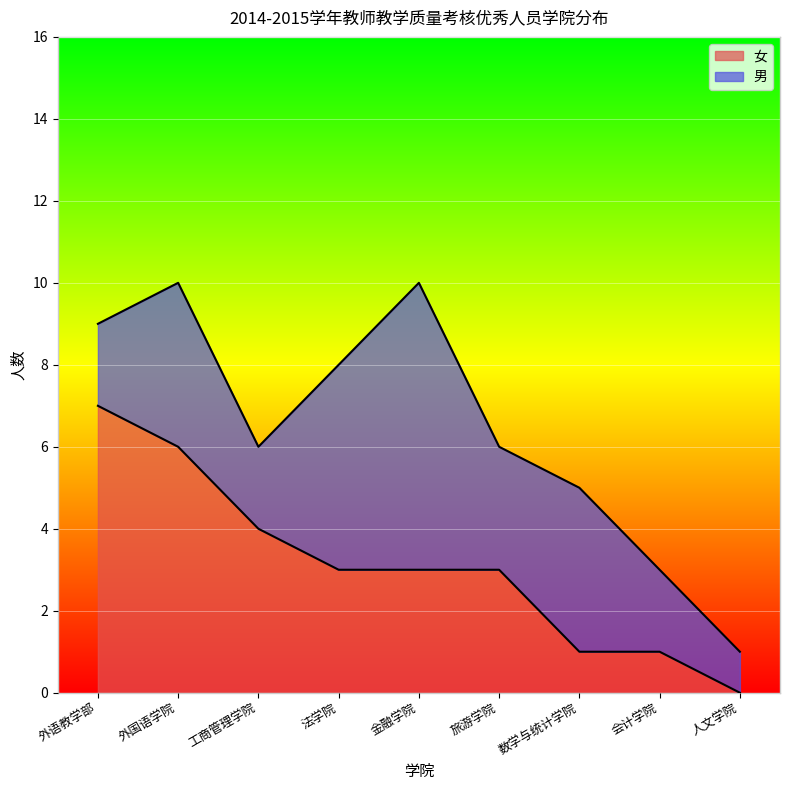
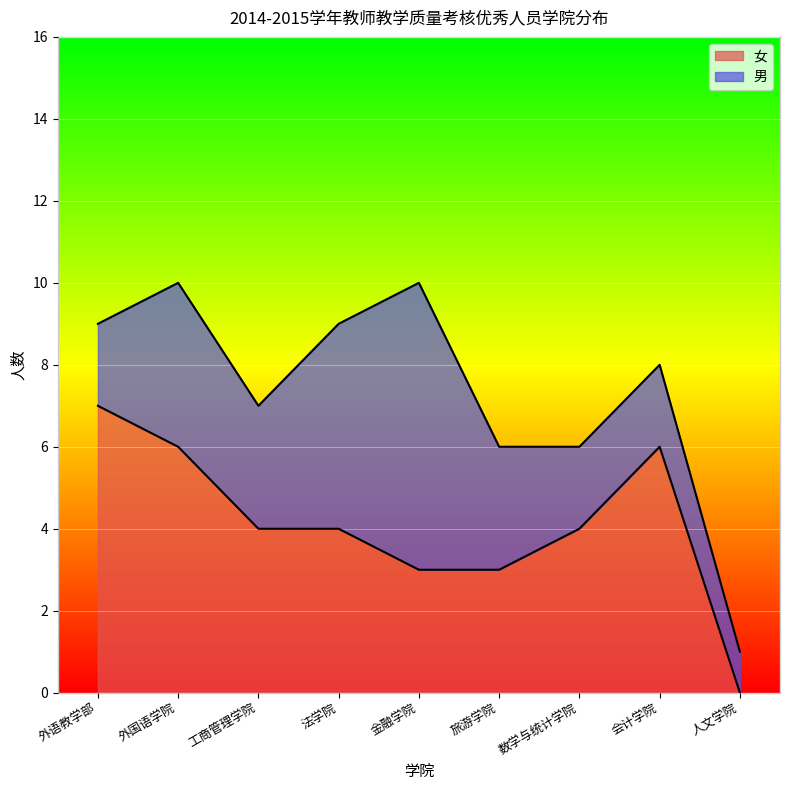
  {
    "女": {
      "外语教学部": 7,
      "外国语学院": 6,
      "工商管理学院": 4,
-     "法学院": 3,
+     "法学院": 4,
      "金融学院": 3,
      "旅游学院": 3,
-     "数学与统计学院": 1,
-     "会计学院": 1,
+     "数学与统计学院": 4,
+     "会计学院": 6,
      "人文学院": 0
    },
    "男": {
      "外语教学部": 2,
      "外国语学院": 4,
-     "工商管理学院": 2,
+     "工商管理学院": 3,
      "法学院": 5,
      "金融学院": 7,
      "旅游学院": 3,
-     "数学与统计学院": 4,
+     "数学与统计学院": 2,
      "会计学院": 2,
      "人文学院": 1
    }
  }
